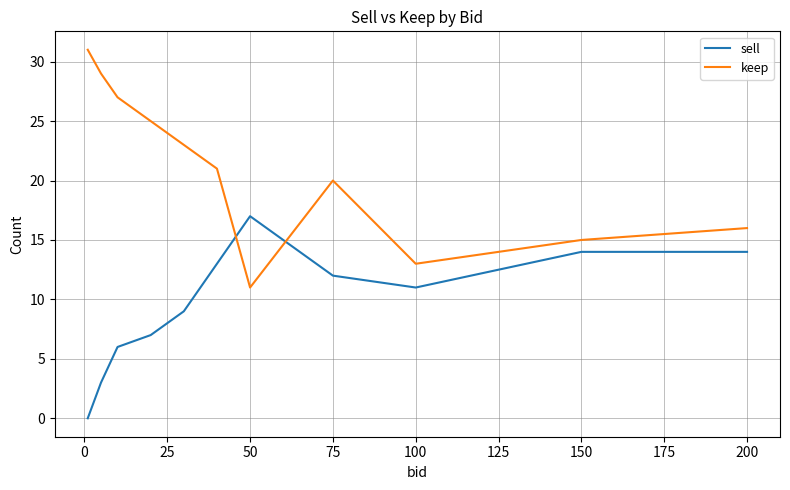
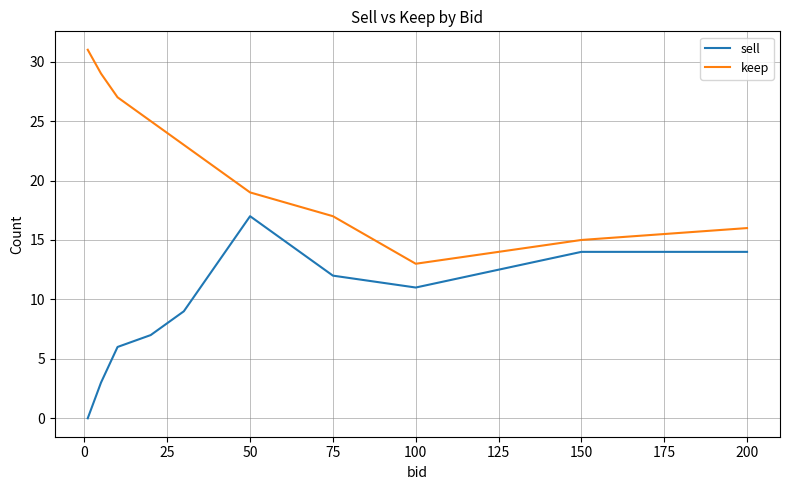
  {
    "sell": {
      "50": 17,
      "75": 12,
      "100": 11,
      "150": 14,
      "200": 14
    },
    "keep": {
-     "50": 11,
-     "75": 20,
+     "50": 19,
+     "75": 17,
      "100": 13,
      "150": 15,
      "200": 16
    }
  }
